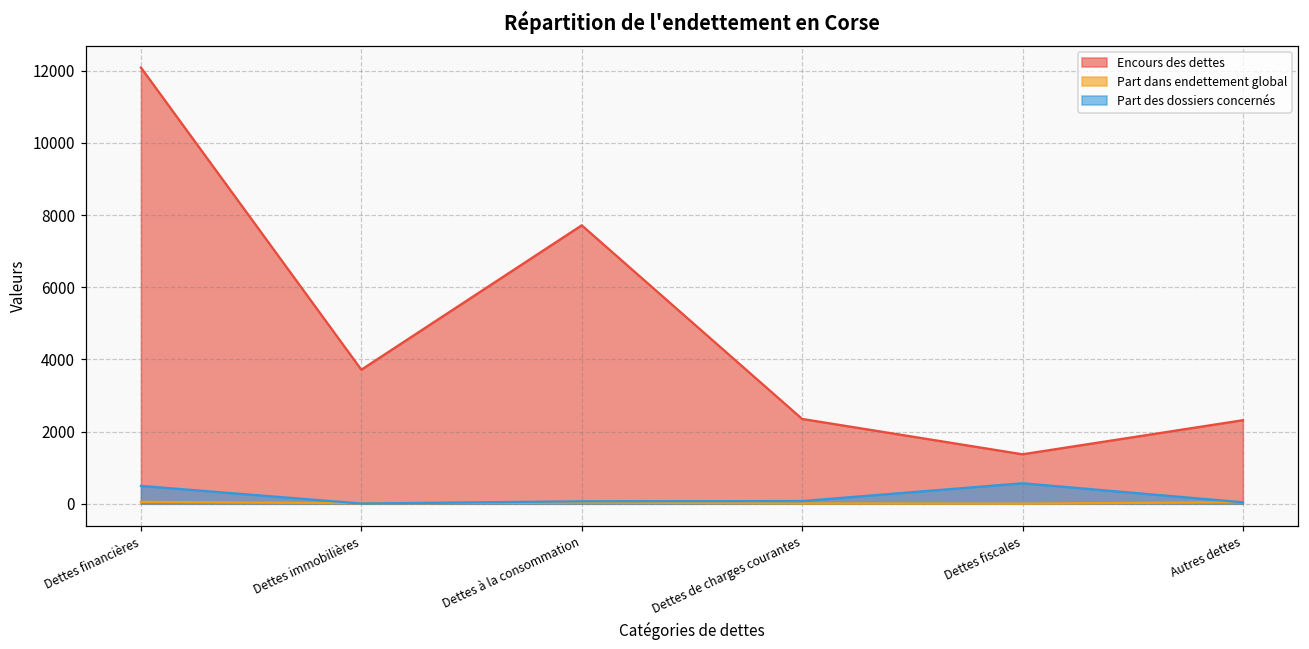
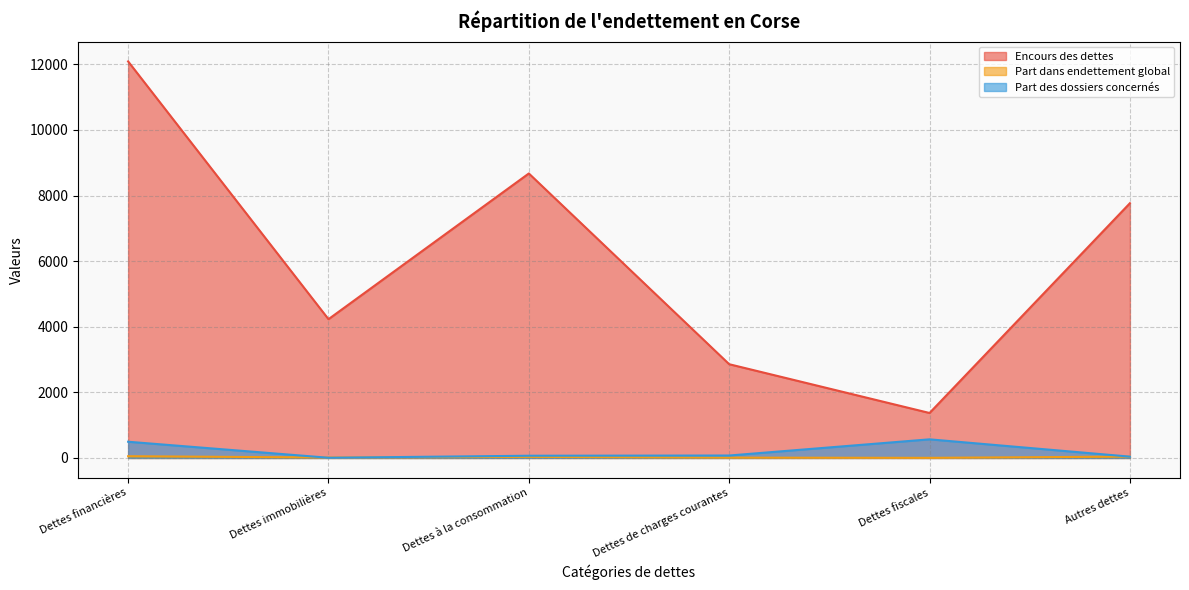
  {
    "Encours des dettes": {
      "Dettes financières": 12100,
-     "Dettes immobilières": 3700,
-     "Dettes à la consommation": 7700,
-     "Dettes de charges courantes": 2400,
+     "Dettes immobilières": 4200,
+     "Dettes à la consommation": 8700,
+     "Dettes de charges courantes": 2900,
      "Dettes fiscales": 1400,
-     "Autres dettes": 2300
+     "Autres dettes": 7800
    },
    "Part dans endettement global": {
      "Dettes financières": 100,
      "Dettes fiscales": 0
    },
    "Part des dossiers concernés": {
      "Dettes financières": 500,
      "Dettes fiscales": 600
    }
  }
